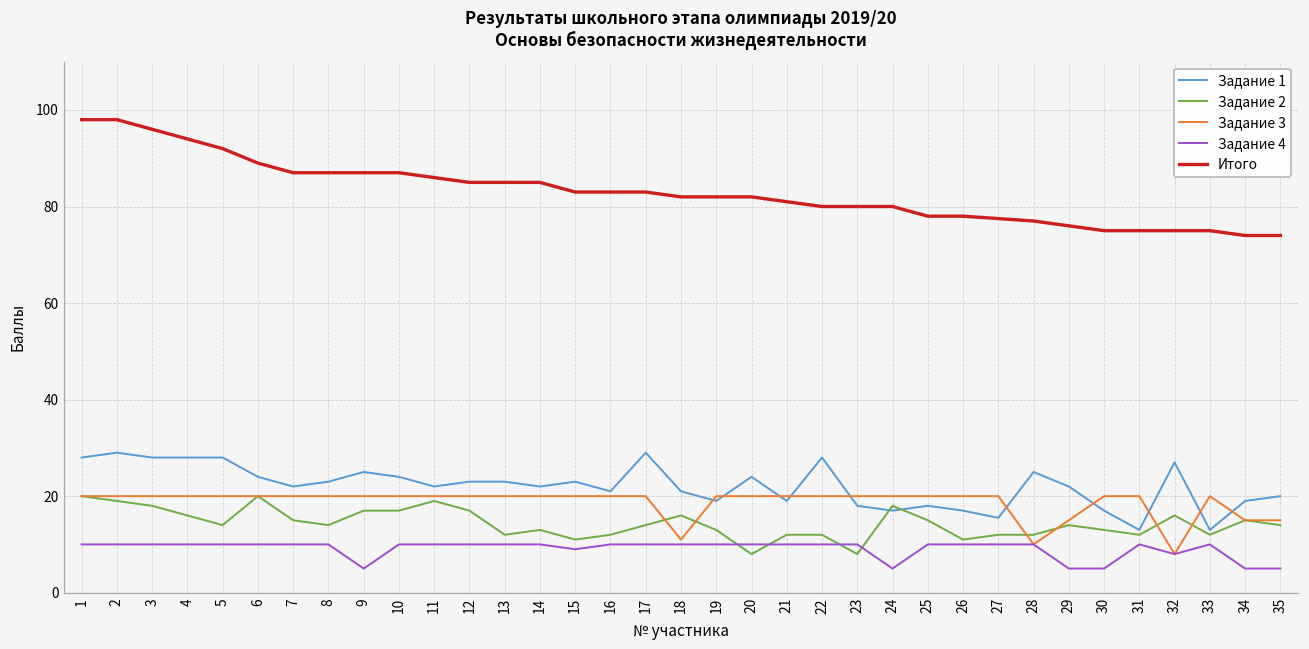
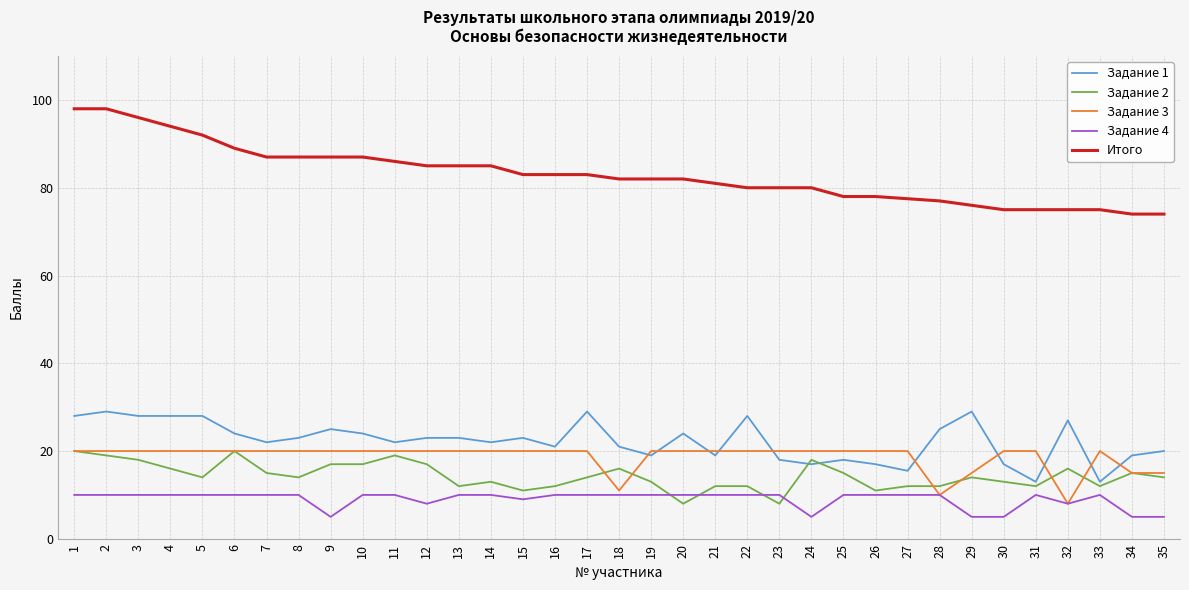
  {
    "Задание 1": {
      "1": 28,
      "2": 29,
      "3": 28,
      "4": 28,
      "5": 28,
      "6": 24,
      "7": 22,
      "8": 23,
      "9": 25,
      "10": 24,
      "11": 22,
      "12": 23,
      "13": 23,
      "14": 22,
      "15": 23,
      "16": 21,
      "17": 29,
      "18": 21,
      "19": 19,
      "20": 24,
      "21": 19,
      "22": 28,
      "23": 18,
      "24": 17,
      "25": 18,
      "26": 17,
      "27": 16,
      "28": 25,
-     "29": 22,
+     "29": 29,
      "30": 17,
      "31": 13,
      "32": 27,
      "33": 13,
      "34": 19,
      "35": 20
    },
    "Задание 2": {
      "2": 19,
      "3": 18,
      "4": 16,
      "5": 14,
      "7": 15,
      "8": 14,
      "9": 17,
      "10": 17,
      "11": 19,
      "12": 17,
      "13": 12,
      "14": 13,
      "15": 11,
      "16": 12,
      "17": 14,
      "18": 16,
      "19": 13,
      "20": 8,
      "21": 12,
      "22": 12,
      "23": 8,
      "24": 18,
      "25": 15,
      "26": 11,
      "27": 12,
      "28": 12,
      "29": 14,
      "30": 13,
      "31": 12,
      "32": 16,
      "33": 12,
      "35": 14
    },
    "Задание 3": {
      "2": 20,
      "3": 20,
      "4": 20,
      "5": 20,
      "7": 20,
      "8": 20,
      "9": 20,
      "10": 20,
      "11": 20,
      "12": 20,
      "13": 20,
      "14": 20,
      "15": 20,
      "16": 20,
      "17": 20,
      "18": 11,
      "19": 20,
      "20": 20,
      "21": 20,
      "22": 20,
      "23": 20,
      "24": 20,
      "25": 20,
      "26": 20,
      "27": 20,
      "29": 15,
      "30": 20,
      "31": 20,
      "33": 20,
      "35": 15
    },
    "Задание 4": {
      "1": 10,
      "2": 10,
      "3": 10,
      "4": 10,
      "5": 10,
      "6": 10,
      "7": 10,
      "8": 10,
      "9": 5,
      "10": 10,
      "11": 10,
-     "12": 10,
+     "12": 8,
      "13": 10,
      "14": 10,
      "15": 9,
      "16": 10,
      "17": 10,
      "18": 10,
      "19": 10,
      "20": 10,
      "21": 10,
      "22": 10,
      "23": 10,
      "24": 5,
      "25": 10,
      "26": 10,
      "27": 10,
      "29": 5,
      "30": 5,
      "31": 10,
      "33": 10,
      "34": 5,
      "35": 5
    },
    "Итого": {
      "1": 98,
      "2": 98,
      "3": 96,
      "4": 94,
      "5": 92,
      "6": 89,
      "7": 87,
      "8": 87,
      "9": 87,
      "10": 87,
      "11": 86,
      "12": 85,
      "13": 85,
      "14": 85,
      "15": 83,
      "16": 83,
      "17": 83,
      "18": 82,
      "19": 82,
      "20": 82,
      "21": 81,
      "22": 80,
      "23": 80,
      "24": 80,
      "25": 78,
      "26": 78,
      "27": 78,
      "28": 77,
      "29": 76,
      "30": 75,
      "31": 75,
      "32": 75,
      "33": 75,
      "34": 74,
      "35": 74
    }
  }
